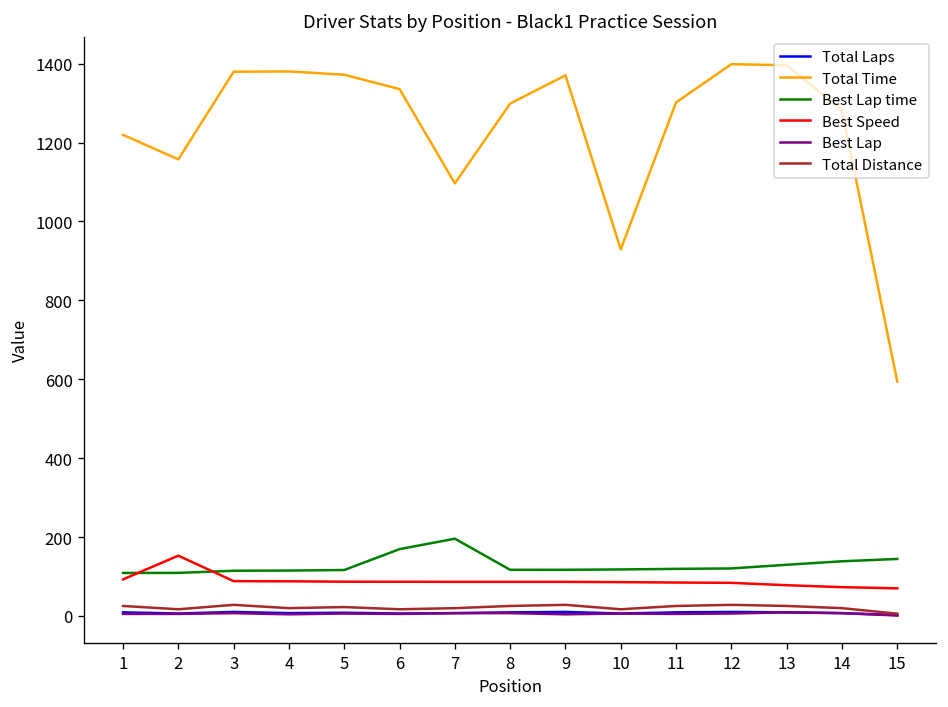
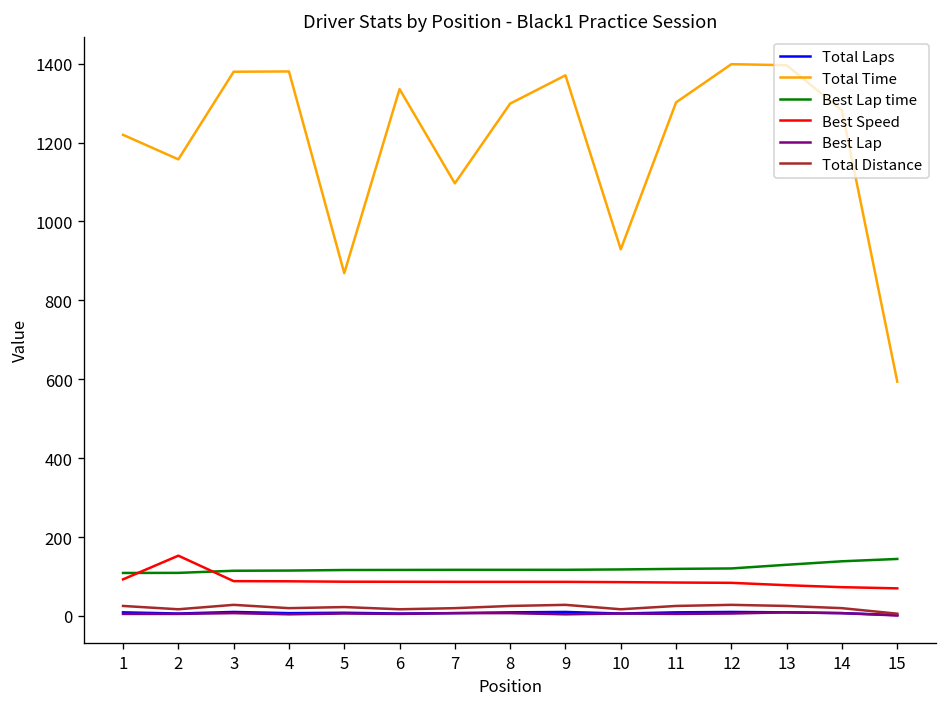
  {
    "Total Time": {
      "1": 1220,
      "2": 1160,
      "3": 1380,
      "4": 1380,
-     "5": 1370,
+     "5": 870,
      "6": 1340,
      "7": 1100,
      "8": 1300,
      "9": 1370,
      "10": 930,
      "11": 1300,
      "12": 1400,
      "15": 590
    },
    "Best Lap time": {
      "1": 110,
      "2": 110,
      "3": 110,
      "4": 110,
      "5": 120,
-     "6": 170,
-     "7": 200,
+     "6": 120,
+     "7": 120,
      "8": 120,
      "9": 120,
      "10": 120,
      "11": 120,
      "12": 120,
      "13": 130,
      "14": 140,
      "15": 140
    },
    "Best Speed": {
      "1": 90,
      "2": 150,
      "3": 90,
      "4": 90,
      "5": 90,
      "6": 90,
      "7": 90,
      "8": 90,
      "9": 90,
      "10": 90,
      "11": 80,
      "12": 80,
      "13": 80,
      "14": 70,
      "15": 70
    },
    "Total Distance": {
      "1": 30,
      "2": 20,
      "3": 30,
      "4": 20,
      "5": 20,
      "6": 20,
      "7": 20,
      "8": 30,
      "9": 30,
      "10": 20,
      "11": 30,
      "12": 30,
      "13": 30,
      "14": 20
    }
  }
